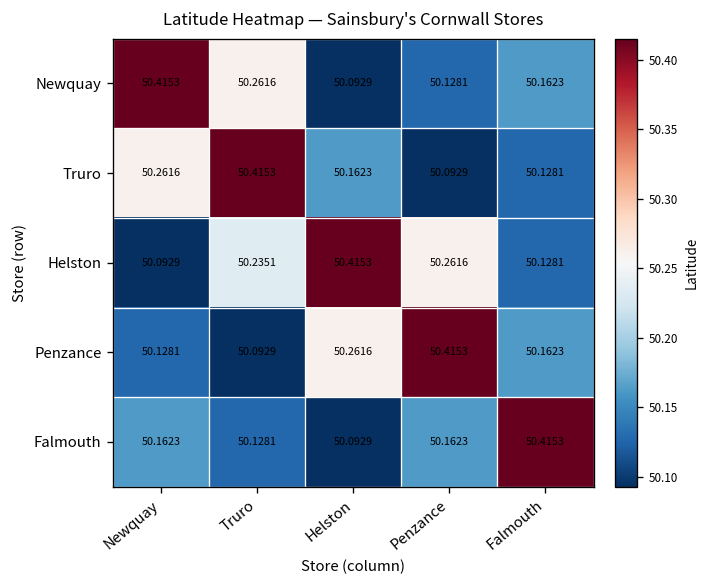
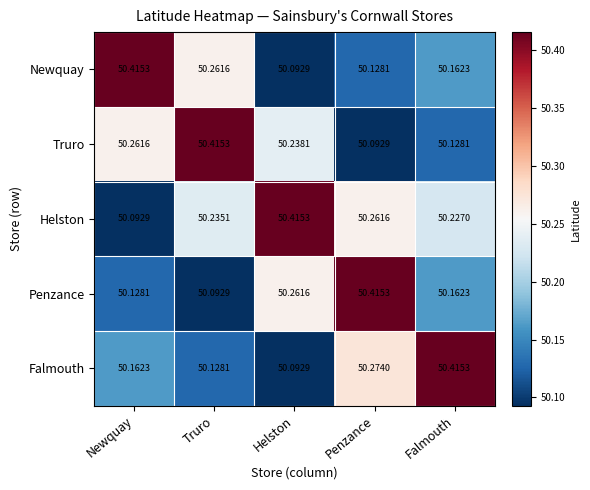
  {
    "Newquay": {
      "Newquay": 50.4153,
      "Truro": 50.2616,
      "Helston": 50.0929,
      "Penzance": 50.1281,
      "Falmouth": 50.1623
    },
    "Truro": {
      "Newquay": 50.2616,
      "Truro": 50.4153,
-     "Helston": 50.1623,
+     "Helston": 50.2381,
      "Penzance": 50.0929,
      "Falmouth": 50.1281
    },
    "Helston": {
      "Newquay": 50.0929,
      "Truro": 50.2351,
      "Helston": 50.4153,
      "Penzance": 50.2616,
-     "Falmouth": 50.1281
+     "Falmouth": 50.2270
    },
    "Penzance": {
      "Newquay": 50.1281,
      "Truro": 50.0929,
      "Helston": 50.2616,
      "Penzance": 50.4153,
      "Falmouth": 50.1623
    },
    "Falmouth": {
      "Newquay": 50.1623,
      "Truro": 50.1281,
      "Helston": 50.0929,
-     "Penzance": 50.1623,
+     "Penzance": 50.2740,
      "Falmouth": 50.4153
    }
  }
